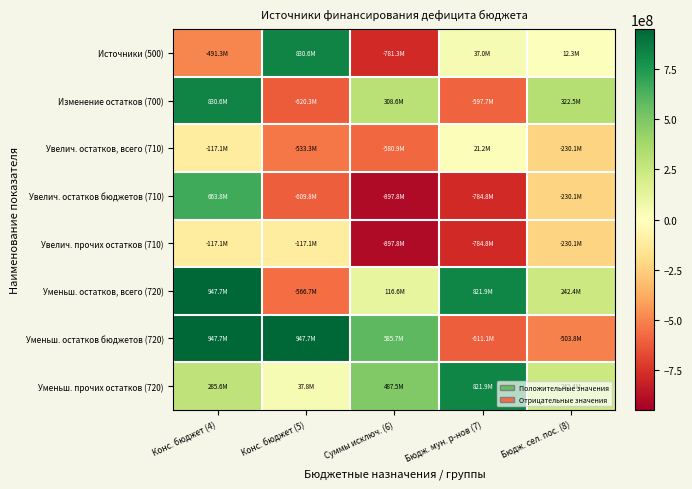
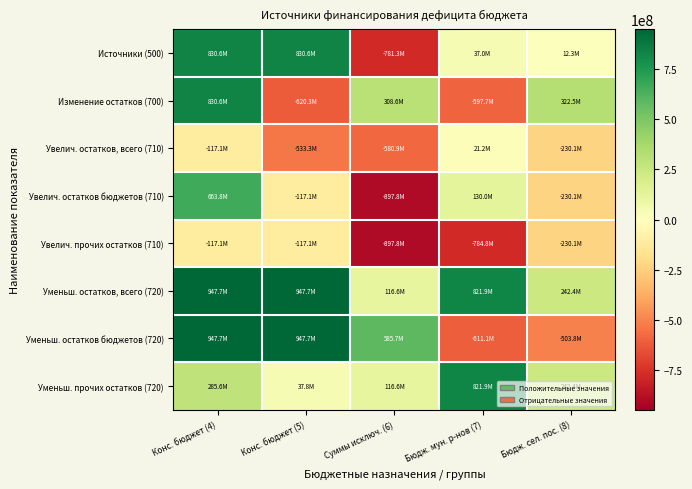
  {
    "Источники (500)": {
-     "Конс. бюджет (4)": "-491.3M",
+     "Конс. бюджет (4)": "830.6M",
      "Конс. бюджет (5)": "830.6M",
      "Суммы исключ. (6)": "-781.3M",
      "Бюдж. мун. р-нов (7)": "37.0M",
      "Бюдж. сел. пос. (8)": "12.3M"
    },
    "Изменение остатков (700)": {
      "Конс. бюджет (4)": "830.6M",
      "Конс. бюджет (5)": "-620.3M",
      "Суммы исключ. (6)": "308.6M",
      "Бюдж. мун. р-нов (7)": "-597.7M",
      "Бюдж. сел. пос. (8)": "322.5M"
    },
    "Увелич. остатков, всего (710)": {
      "Конс. бюджет (4)": "-117.1M",
      "Конс. бюджет (5)": "-533.3M",
      "Суммы исключ. (6)": "-580.9M",
      "Бюдж. мун. р-нов (7)": "21.2M",
      "Бюдж. сел. пос. (8)": "-230.1M"
    },
    "Увелич. остатков бюджетов (710)": {
      "Конс. бюджет (4)": "663.8M",
-     "Конс. бюджет (5)": "-609.8M",
+     "Конс. бюджет (5)": "-117.1M",
      "Суммы исключ. (6)": "-897.8M",
-     "Бюдж. мун. р-нов (7)": "-784.8M",
+     "Бюдж. мун. р-нов (7)": "130.0M",
      "Бюдж. сел. пос. (8)": "-230.1M"
    },
    "Увелич. прочих остатков (710)": {
      "Конс. бюджет (4)": "-117.1M",
      "Конс. бюджет (5)": "-117.1M",
      "Суммы исключ. (6)": "-897.8M",
      "Бюдж. мун. р-нов (7)": "-784.8M",
      "Бюдж. сел. пос. (8)": "-230.1M"
    },
    "Уменьш. остатков, всего (720)": {
      "Конс. бюджет (4)": "947.7M",
-     "Конс. бюджет (5)": "-566.7M",
+     "Конс. бюджет (5)": "947.7M",
      "Суммы исключ. (6)": "116.6M",
      "Бюдж. мун. р-нов (7)": "821.9M",
      "Бюдж. сел. пос. (8)": "242.4M"
    },
    "Уменьш. остатков бюджетов (720)": {
      "Конс. бюджет (4)": "947.7M",
      "Конс. бюджет (5)": "947.7M",
      "Суммы исключ. (6)": "585.7M",
      "Бюдж. мун. р-нов (7)": "-611.1M",
      "Бюдж. сел. пос. (8)": "-503.8M"
    },
    "Уменьш. прочих остатков (720)": {
      "Конс. бюджет (4)": "285.6M",
      "Конс. бюджет (5)": "37.8M",
-     "Суммы исключ. (6)": "487.5M",
+     "Суммы исключ. (6)": "116.6M",
      "Бюдж. мун. р-нов (7)": "821.9M"
    }
  }
